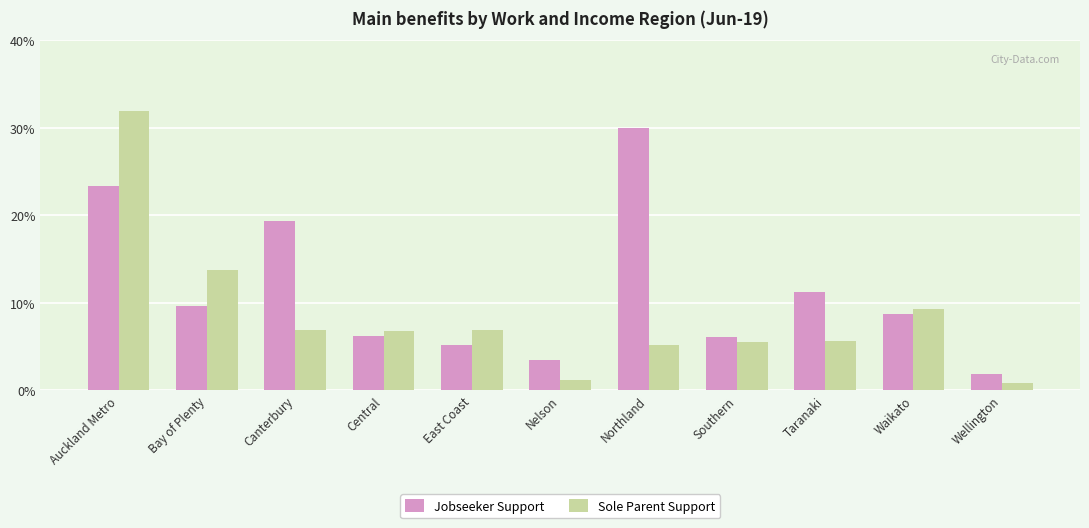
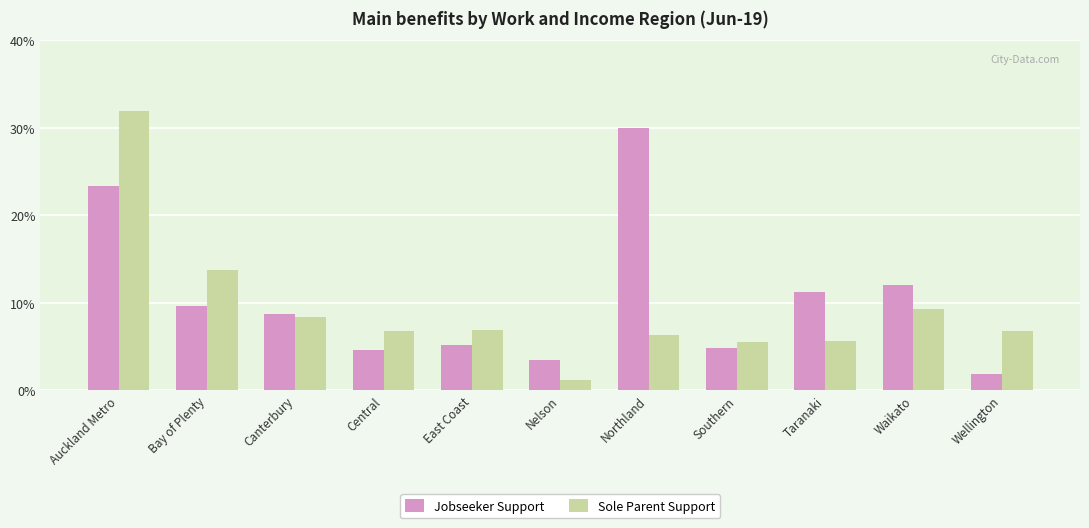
  {
    "Jobseeker Support": {
      "Auckland Metro": "23%",
      "Bay of Plenty": "10%",
-     "Canterbury": "19%",
-     "Central": "6%",
+     "Canterbury": "9%",
+     "Central": "5%",
      "East Coast": "5%",
      "Nelson": "4%",
      "Northland": "30%",
-     "Southern": "6%",
+     "Southern": "5%",
      "Taranaki": "11%",
-     "Waikato": "9%",
+     "Waikato": "12%",
      "Wellington": "2%"
    },
    "Sole Parent Support": {
      "Auckland Metro": "32%",
      "Bay of Plenty": "14%",
-     "Canterbury": "7%",
+     "Canterbury": "8%",
      "Central": "7%",
      "East Coast": "7%",
      "Nelson": "1%",
-     "Northland": "5%",
+     "Northland": "6%",
      "Southern": "6%",
      "Taranaki": "6%",
      "Waikato": "9%",
-     "Wellington": "1%"
+     "Wellington": "7%"
    }
  }
